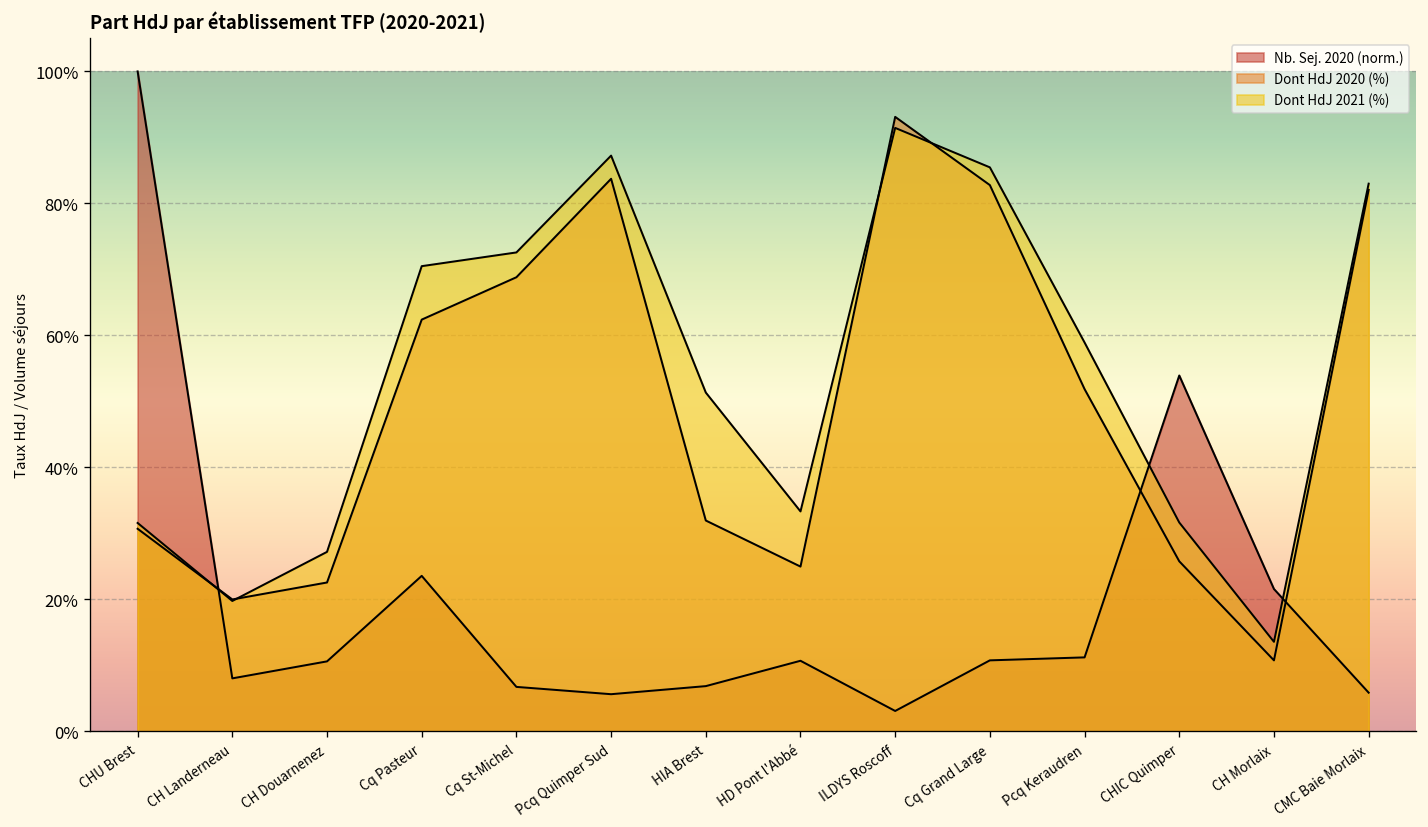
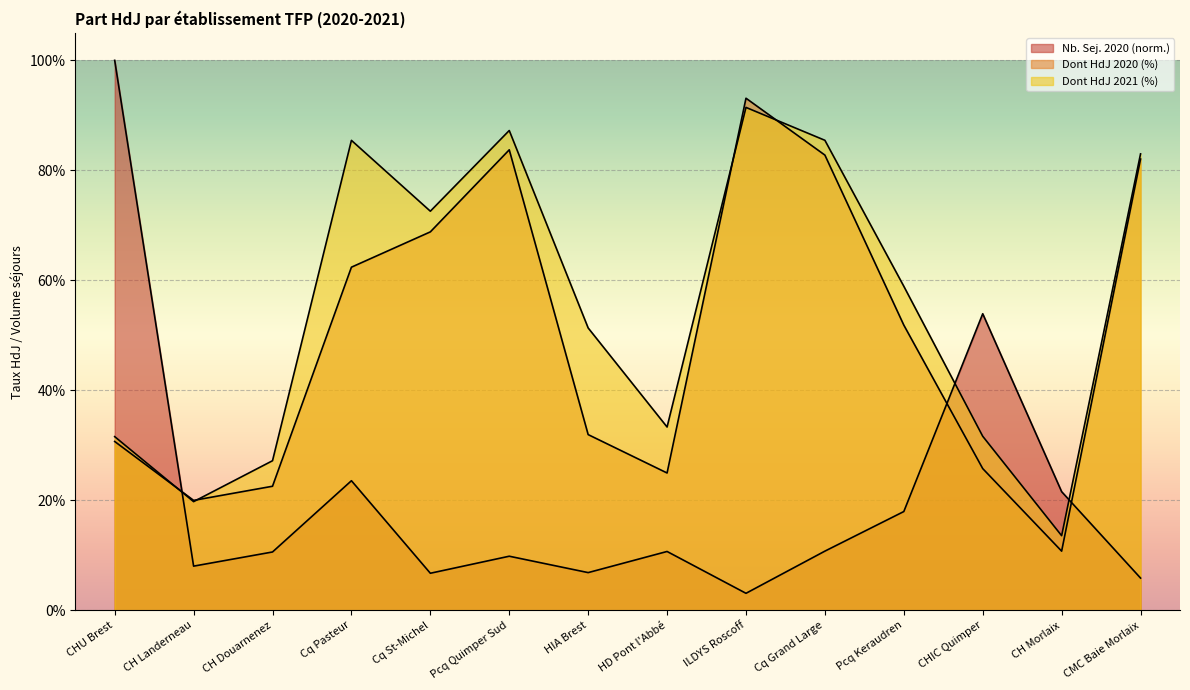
  {
    "Nb. Sej. 2020 (norm.)": {
      "CHU Brest": "100%",
      "CH Landerneau": "8%",
      "CH Douarnenez": "11%",
      "Cq Pasteur": "24%",
      "Cq St-Michel": "7%",
-     "Pcq Quimper Sud": "6%",
+     "Pcq Quimper Sud": "10%",
      "HIA Brest": "7%",
      "HD Pont l'Abbé": "11%",
      "ILDYS Roscoff": "3%",
      "Cq Grand Large": "11%",
-     "Pcq Keraudren": "11%",
+     "Pcq Keraudren": "18%",
      "CHIC Quimper": "54%",
      "CH Morlaix": "22%",
      "CMC Baie Morlaix": "6%"
    },
    "Dont HdJ 2020 (%)": {
      "CHU Brest": "31%",
      "CH Douarnenez": "23%",
      "Cq Pasteur": "62%",
      "Cq St-Michel": "69%",
      "Pcq Quimper Sud": "84%",
      "HIA Brest": "32%",
      "HD Pont l'Abbé": "25%",
      "ILDYS Roscoff": "93%",
      "Cq Grand Large": "83%",
      "Pcq Keraudren": "52%",
      "CHIC Quimper": "26%",
      "CH Morlaix": "11%",
      "CMC Baie Morlaix": "82%"
    },
    "Dont HdJ 2021 (%)": {
      "CHU Brest": "32%",
      "CH Douarnenez": "27%",
-     "Cq Pasteur": "70%",
+     "Cq Pasteur": "85%",
      "Cq St-Michel": "73%",
      "Pcq Quimper Sud": "87%",
      "HIA Brest": "51%",
      "HD Pont l'Abbé": "33%",
      "ILDYS Roscoff": "91%",
      "Cq Grand Large": "85%",
      "Pcq Keraudren": "59%",
      "CHIC Quimper": "32%",
      "CH Morlaix": "14%",
      "CMC Baie Morlaix": "83%"
    }
  }
